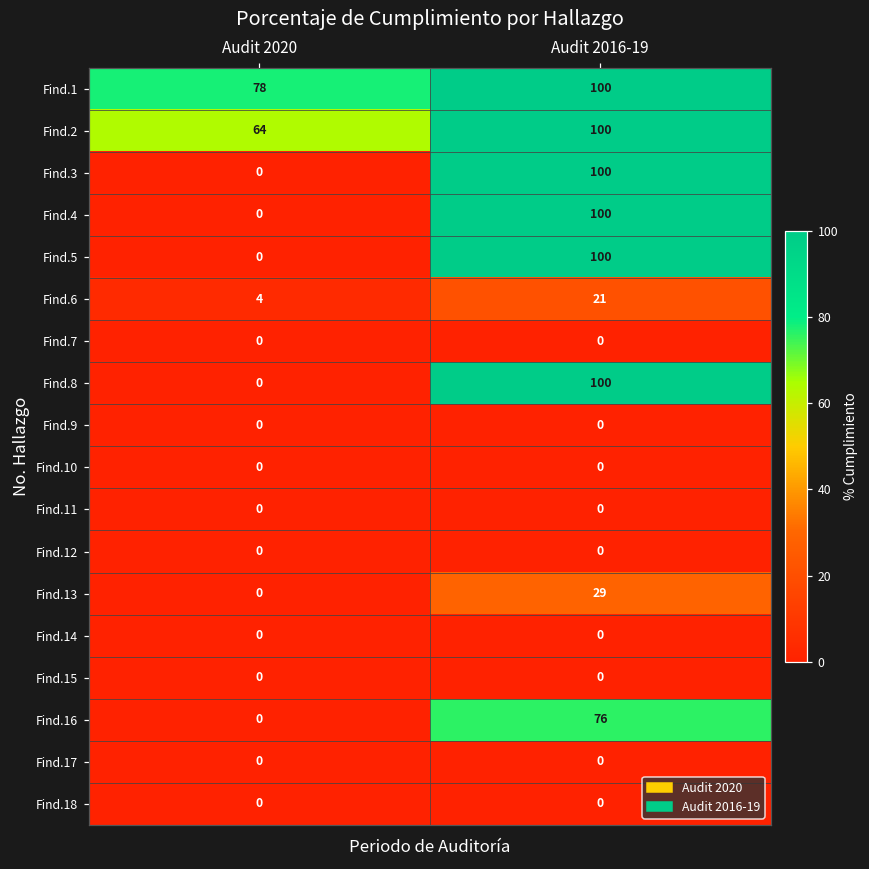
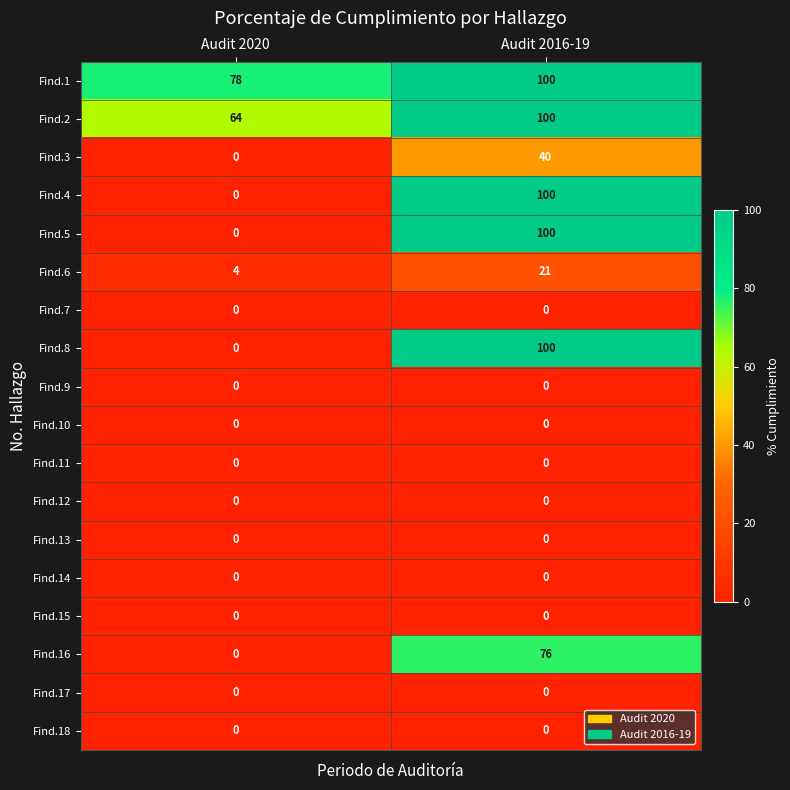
  {
    "Find.1": {
      "Audit 2020": 78,
      "Audit 2016-19": 100
    },
    "Find.2": {
      "Audit 2020": 64,
      "Audit 2016-19": 100
    },
    "Find.3": {
      "Audit 2020": 0,
-     "Audit 2016-19": 100
+     "Audit 2016-19": 40
    },
    "Find.4": {
      "Audit 2020": 0,
      "Audit 2016-19": 100
    },
    "Find.5": {
      "Audit 2020": 0,
      "Audit 2016-19": 100
    },
    "Find.6": {
      "Audit 2020": 4,
      "Audit 2016-19": 21
    },
    "Find.7": {
      "Audit 2020": 0,
      "Audit 2016-19": 0
    },
    "Find.8": {
      "Audit 2020": 0,
      "Audit 2016-19": 100
    },
    "Find.9": {
      "Audit 2020": 0,
      "Audit 2016-19": 0
    },
    "Find.10": {
      "Audit 2020": 0,
      "Audit 2016-19": 0
    },
    "Find.11": {
      "Audit 2020": 0,
      "Audit 2016-19": 0
    },
    "Find.12": {
      "Audit 2020": 0,
      "Audit 2016-19": 0
    },
    "Find.13": {
      "Audit 2020": 0,
-     "Audit 2016-19": 29
+     "Audit 2016-19": 0
    },
    "Find.14": {
      "Audit 2020": 0,
      "Audit 2016-19": 0
    },
    "Find.15": {
      "Audit 2020": 0,
      "Audit 2016-19": 0
    },
    "Find.16": {
      "Audit 2020": 0,
      "Audit 2016-19": 76
    },
    "Find.17": {
      "Audit 2020": 0,
      "Audit 2016-19": 0
    },
    "Find.18": {
      "Audit 2020": 0,
      "Audit 2016-19": 0
    }
  }
